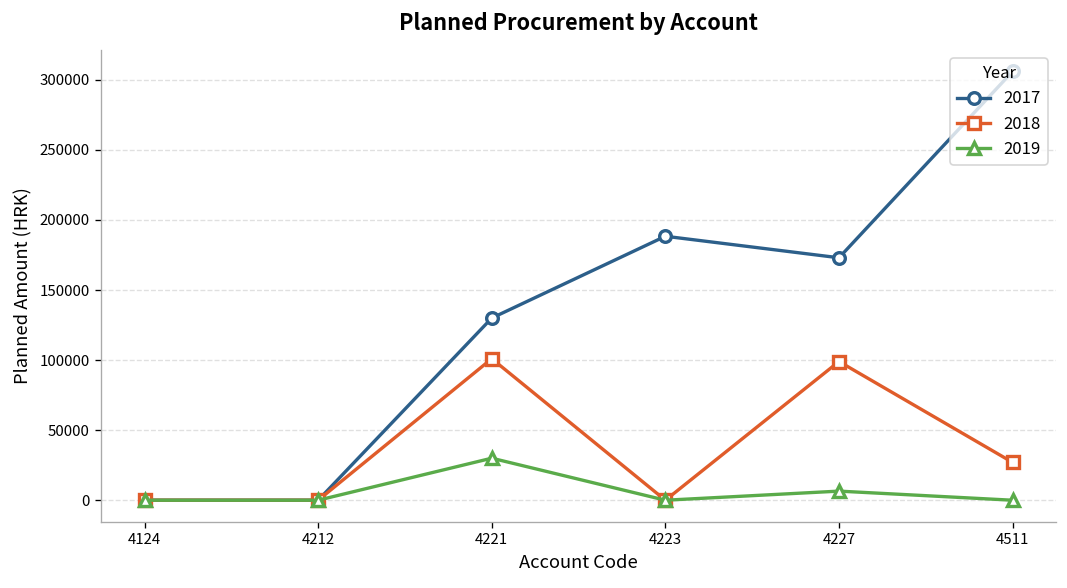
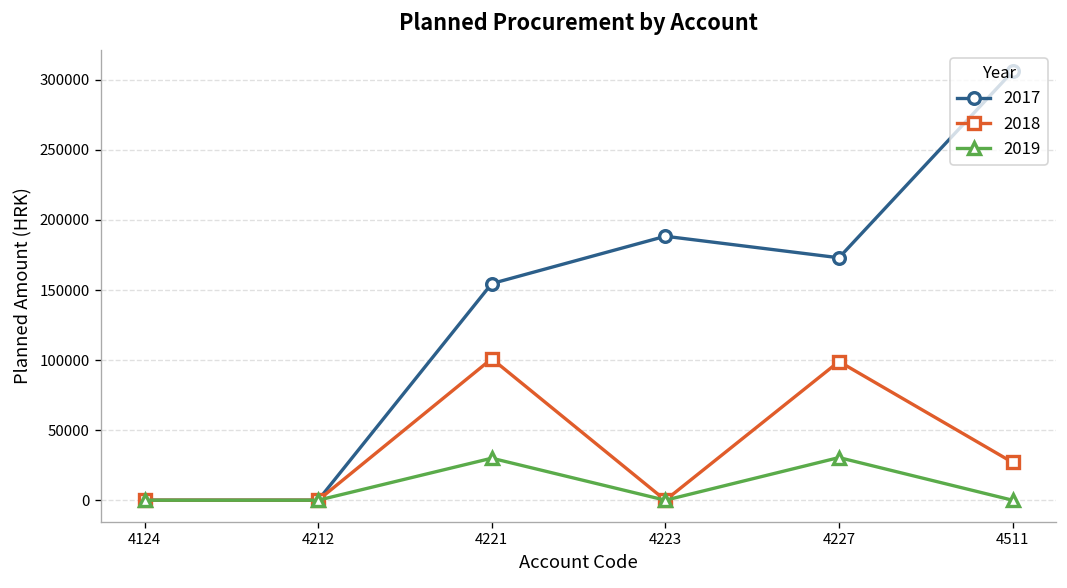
  {
    "2017": {
-     "4221": 130000,
+     "4221": 155000,
      "4223": 188000,
      "4227": 173000
    },
    "2018": {
      "4221": 101000,
      "4227": 99000,
      "4511": 27000
    },
    "2019": {
      "4221": 30000,
-     "4227": 7000,
+     "4227": 30000,
      "4511": 0
    }
  }
